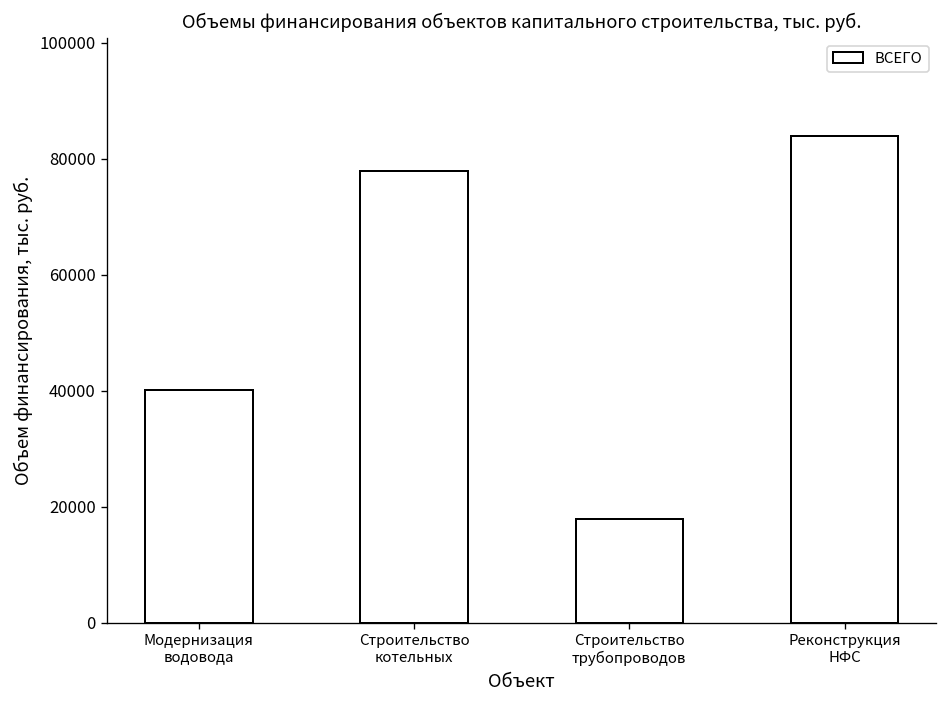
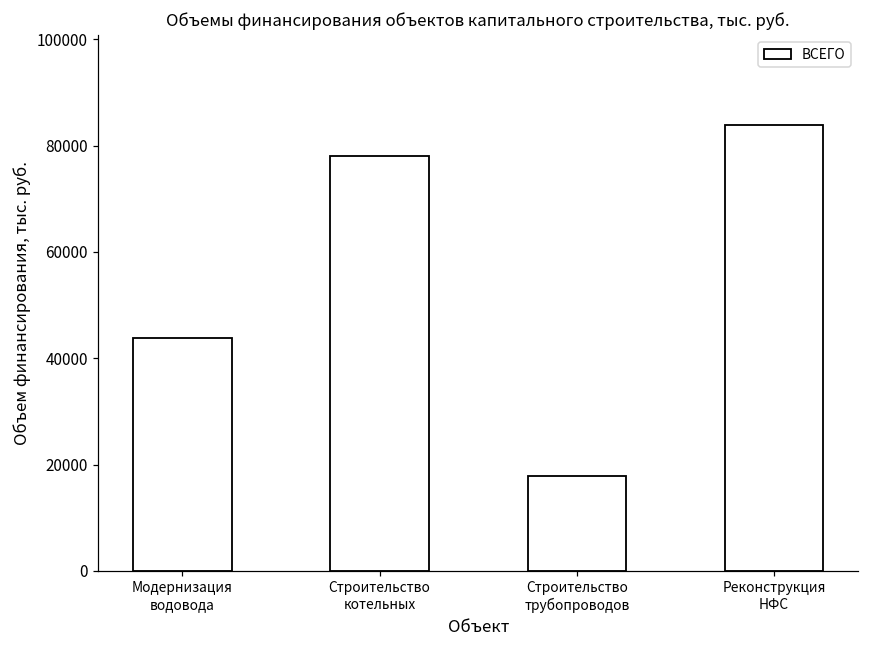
  {
-   "Модернизация водовода": 40000,
+   "Модернизация водовода": 44000,
    "Строительство котельных": 78000,
    "Строительство трубопроводов": 18000,
    "Реконструкция НФС": 84000
  }
